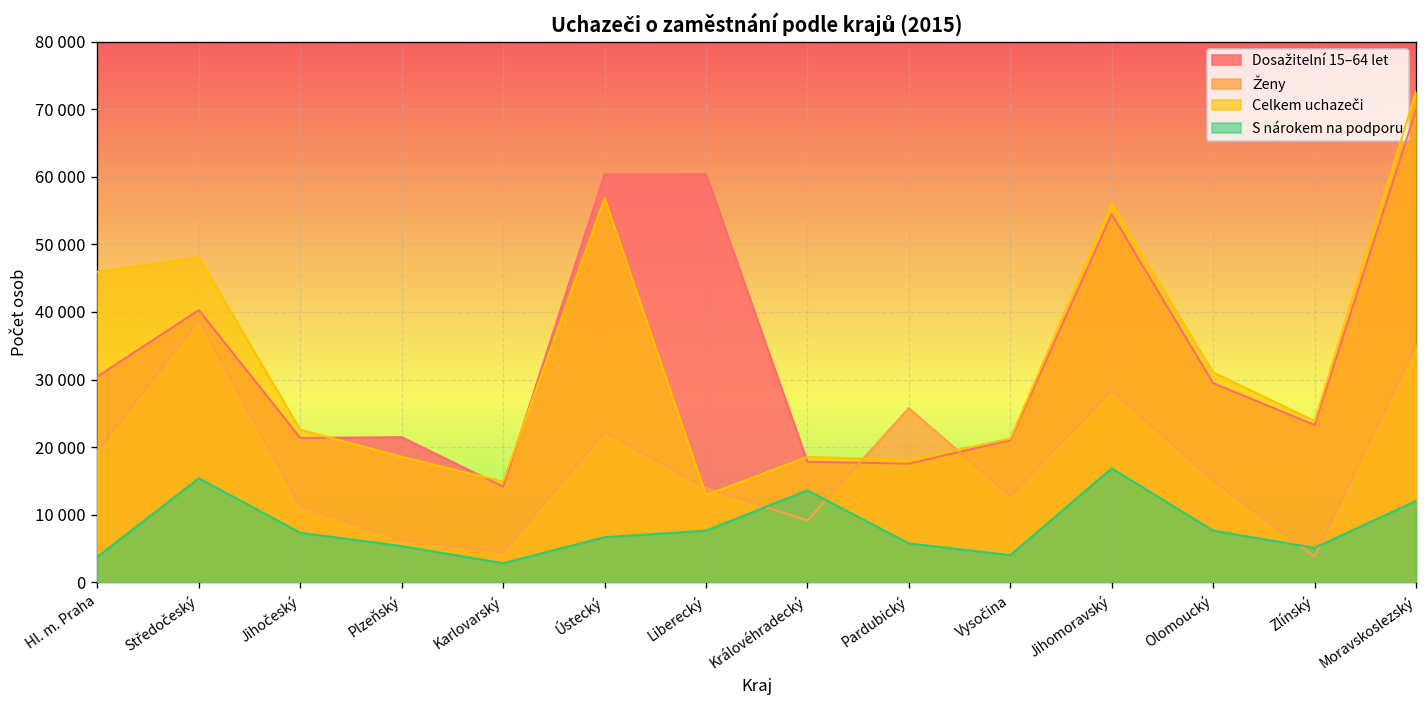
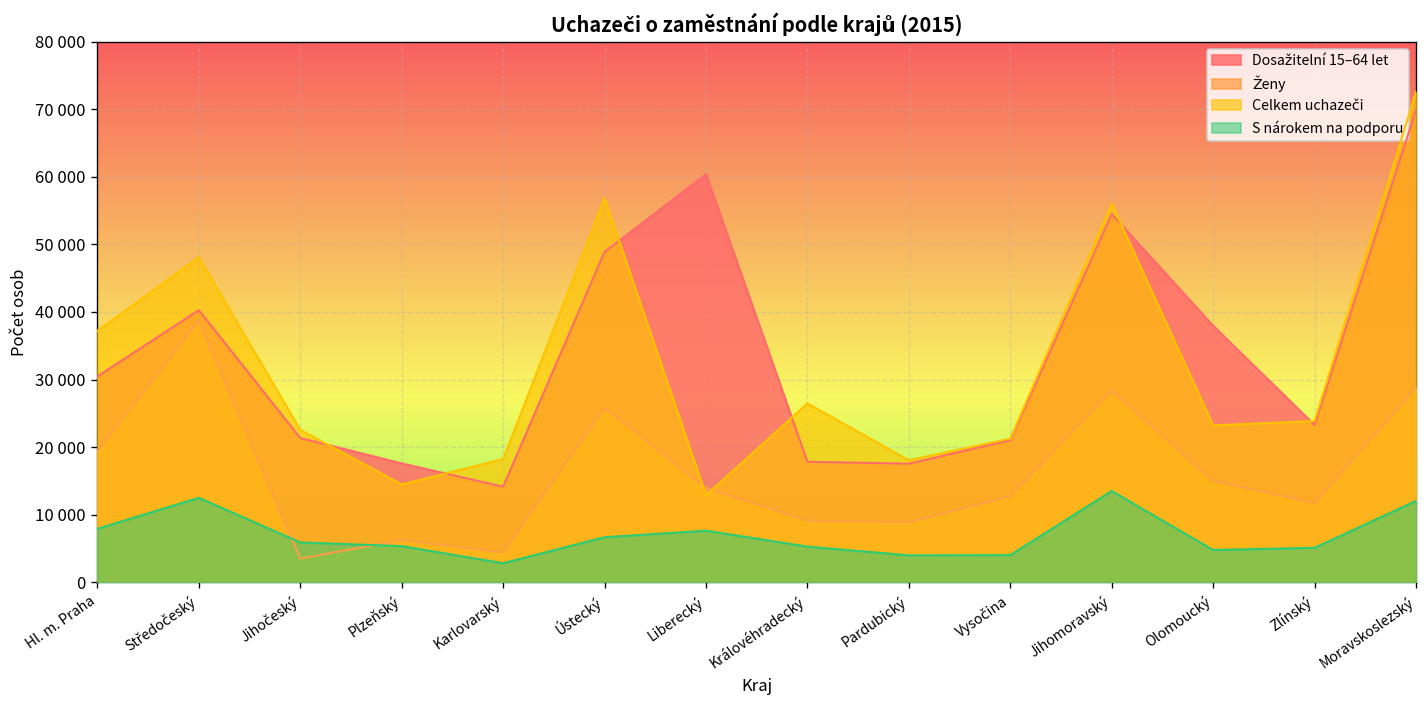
  {
    "Dosažitelní 15–64 let": {
      "Hl. m. Praha": 30000,
      "Středočeský": 40000,
      "Jihočeský": 21000,
-     "Plzeňský": 21000,
+     "Plzeňský": 18000,
      "Karlovarský": 14000,
-     "Ústecký": 60000,
+     "Ústecký": 49000,
      "Liberecký": 60000,
      "Královéhradecký": 18000,
      "Pardubický": 18000,
      "Jihomoravský": 54000,
-     "Olomoucký": 29000,
+     "Olomoucký": 38000,
      "Zlínský": 23000,
      "Moravskoslezský": 70000
    },
    "Ženy": {
      "Hl. m. Praha": 19000,
      "Středočeský": 39000,
-     "Jihočeský": 11000,
+     "Jihočeský": 4000,
      "Plzeňský": 6000,
      "Karlovarský": 4000,
-     "Ústecký": 22000,
+     "Ústecký": 26000,
      "Liberecký": 14000,
      "Královéhradecký": 9000,
-     "Pardubický": 26000,
+     "Pardubický": 9000,
      "Vysočina": 13000,
      "Jihomoravský": 28000,
      "Olomoucký": 15000,
-     "Zlínský": 4000,
-     "Moravskoslezský": 35000
+     "Zlínský": 12000,
+     "Moravskoslezský": 29000
    },
    "Celkem uchazeči": {
-     "Hl. m. Praha": 46000,
+     "Hl. m. Praha": 37000,
      "Středočeský": 48000,
      "Jihočeský": 23000,
-     "Plzeňský": 19000,
-     "Karlovarský": 15000,
+     "Plzeňský": 14000,
+     "Karlovarský": 18000,
      "Ústecký": 57000,
      "Liberecký": 13000,
-     "Královéhradecký": 19000,
+     "Královéhradecký": 26000,
      "Pardubický": 18000,
      "Jihomoravský": 56000,
-     "Olomoucký": 31000,
+     "Olomoucký": 23000,
      "Zlínský": 24000,
      "Moravskoslezský": 73000
    },
    "S nárokem na podporu": {
-     "Hl. m. Praha": 4000,
-     "Středočeský": 15000,
-     "Jihočeský": 7000,
+     "Hl. m. Praha": 8000,
+     "Středočeský": 13000,
+     "Jihočeský": 6000,
      "Plzeňský": 5000,
      "Karlovarský": 3000,
      "Ústecký": 7000,
      "Liberecký": 8000,
-     "Královéhradecký": 14000,
-     "Pardubický": 6000,
+     "Královéhradecký": 5000,
+     "Pardubický": 4000,
      "Vysočina": 4000,
-     "Jihomoravský": 17000,
-     "Olomoucký": 8000,
+     "Jihomoravský": 14000,
+     "Olomoucký": 5000,
      "Zlínský": 5000,
      "Moravskoslezský": 12000
    }
  }
